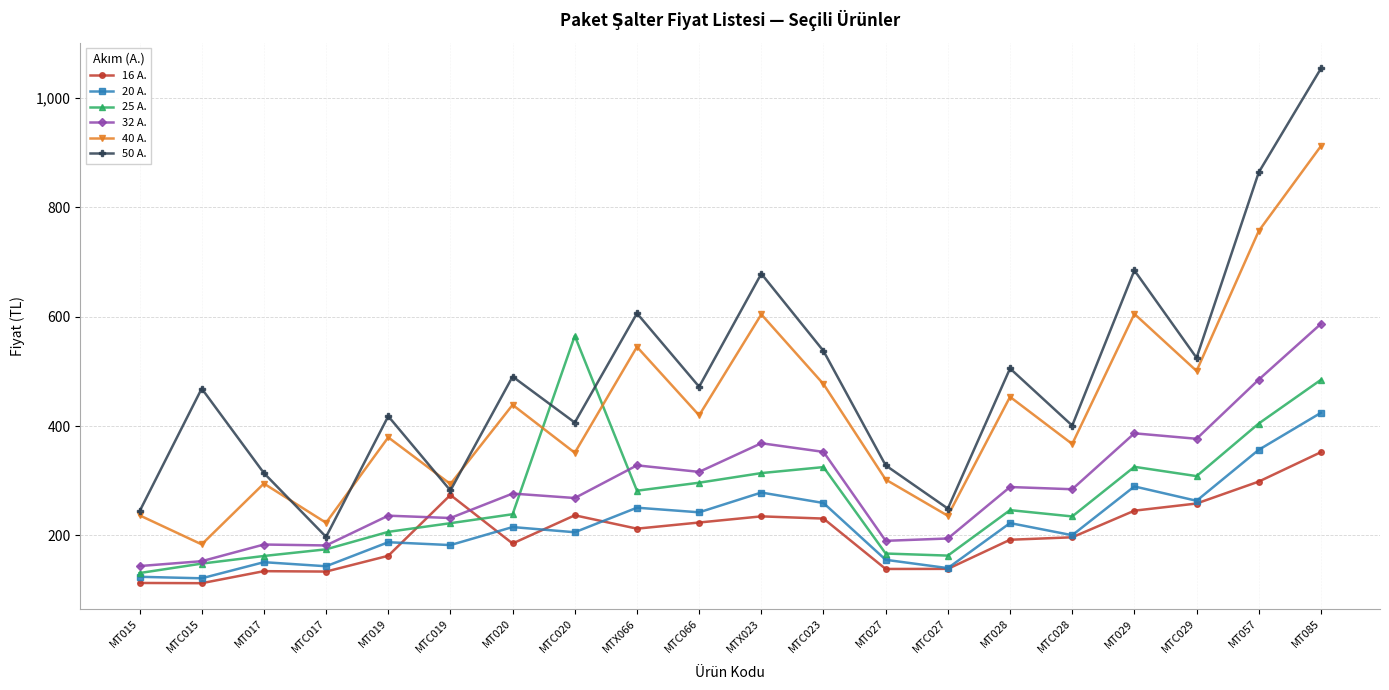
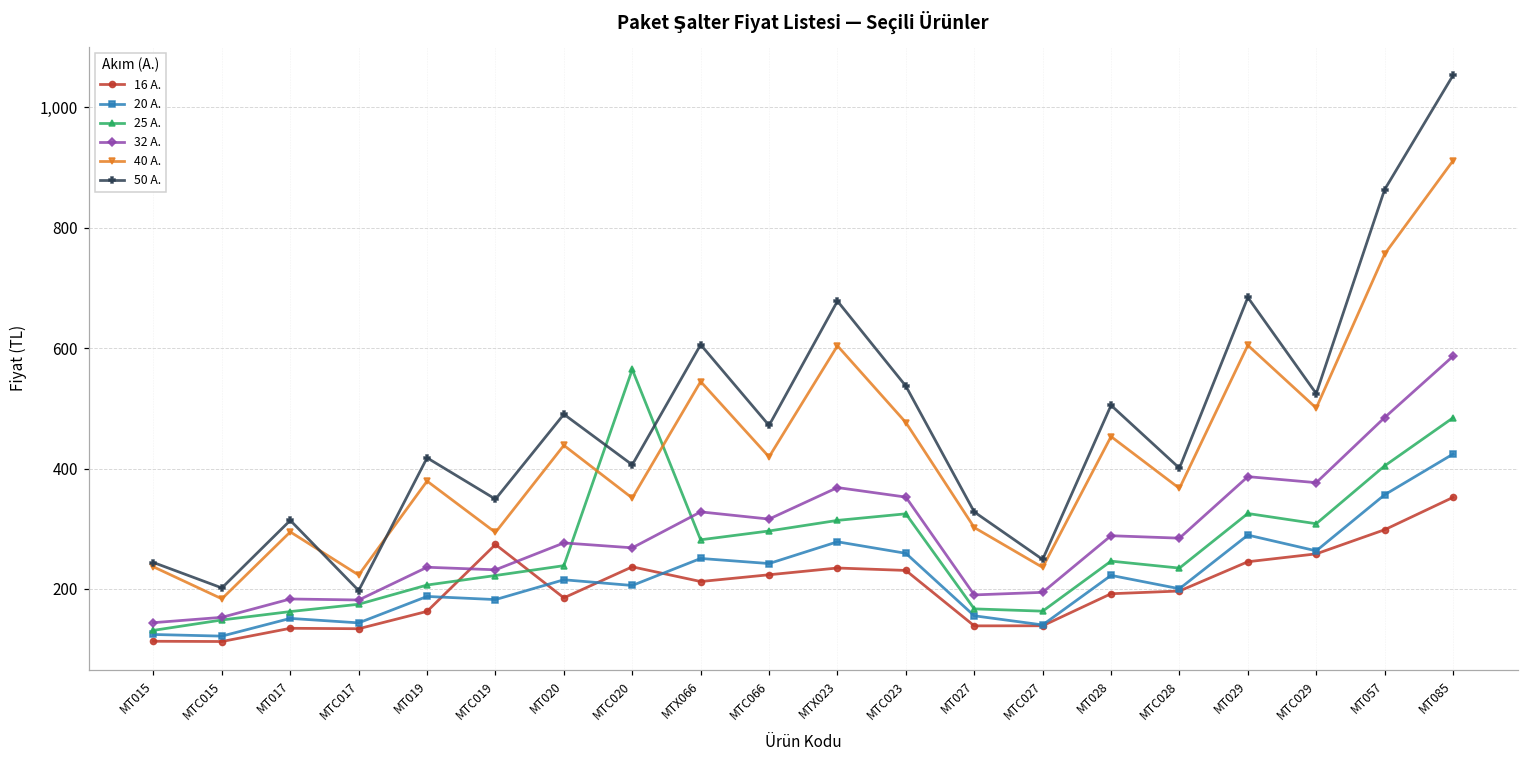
  {
    "16 A.": {
      "MT015": "110",
      "MTC015": "110",
      "MT017": "130",
      "MTC017": "130",
      "MT019": "160",
      "MTC019": "270",
      "MT020": "190",
      "MTC020": "240",
      "MTX066": "210",
      "MTC066": "220",
      "MTX023": "230",
      "MTC023": "230",
      "MT027": "140",
      "MT028": "190",
      "MT029": "250",
      "MTC029": "260",
      "MT057": "300",
      "MT085": "350"
    },
    "20 A.": {
      "MT015": "120",
      "MTC015": "120",
      "MT017": "150",
      "MTC017": "140",
      "MT019": "190",
      "MTC019": "180",
      "MT020": "220",
      "MTC020": "210",
      "MTX066": "250",
      "MTC066": "240",
      "MTX023": "280",
      "MTC023": "260",
      "MT027": "160",
      "MT028": "220",
      "MT029": "290",
      "MTC029": "260",
      "MT057": "360",
      "MT085": "420"
    },
    "25 A.": {
      "MT015": "130",
      "MT017": "160",
      "MTC017": "170",
      "MT019": "210",
      "MTC019": "220",
      "MT020": "240",
      "MTC020": "560",
      "MTX066": "280",
      "MTC066": "300",
      "MTX023": "310",
      "MTC023": "320",
      "MT027": "170",
      "MTC027": "160",
      "MT028": "250",
      "MTC028": "230",
      "MT029": "330",
      "MTC029": "310",
      "MT057": "400",
      "MT085": "480"
    },
    "32 A.": {
      "MT015": "140",
      "MT017": "180",
      "MTC017": "180",
      "MT019": "240",
      "MTC019": "230",
      "MT020": "280",
      "MTC020": "270",
      "MTX066": "330",
      "MTC066": "320",
      "MTX023": "370",
      "MTC023": "350",
      "MT027": "190",
      "MTC027": "190",
      "MT028": "290",
      "MTC028": "280",
      "MT029": "390",
      "MTC029": "380",
      "MT057": "480",
      "MT085": "590"
    },
    "40 A.": {
      "MT015": "240",
      "MTC015": "180",
      "MT017": "290",
      "MTC017": "220",
      "MT019": "380",
      "MTC019": "290",
      "MT020": "440",
      "MTC020": "350",
      "MTX066": "540",
      "MTC066": "420",
      "MTX023": "600",
      "MTC023": "480",
      "MT027": "300",
      "MTC027": "240",
      "MT028": "450",
      "MTC028": "370",
      "MT029": "600",
      "MTC029": "500",
      "MT057": "760",
      "MT085": "910"
    },
    "50 A.": {
      "MT015": "240",
-     "MTC015": "470",
+     "MTC015": "200",
      "MT017": "310",
      "MTC017": "200",
      "MT019": "420",
-     "MTC019": "280",
+     "MTC019": "350",
      "MT020": "490",
      "MTC020": "410",
      "MTX066": "610",
      "MTC066": "470",
      "MTX023": "680",
      "MTC023": "540",
      "MT027": "330",
      "MTC027": "250",
      "MT028": "510",
      "MTC028": "400",
      "MT029": "680",
      "MTC029": "520",
      "MT057": "860",
      "MT085": "1,050"
    }
  }
